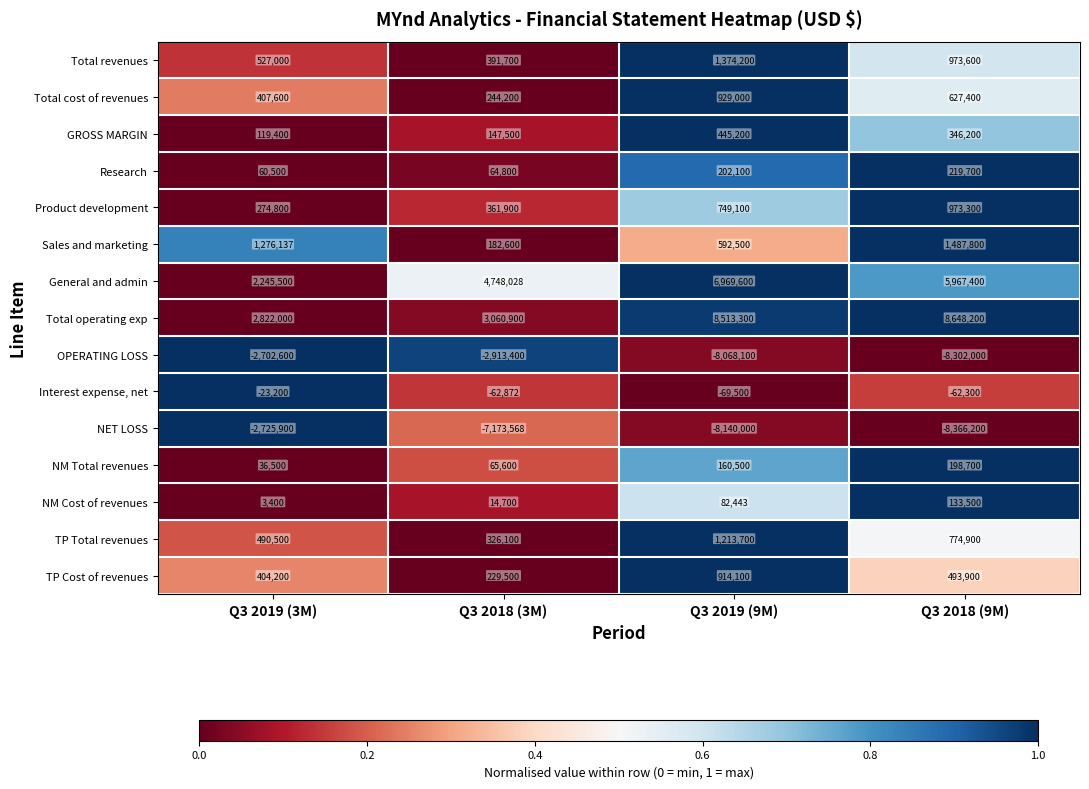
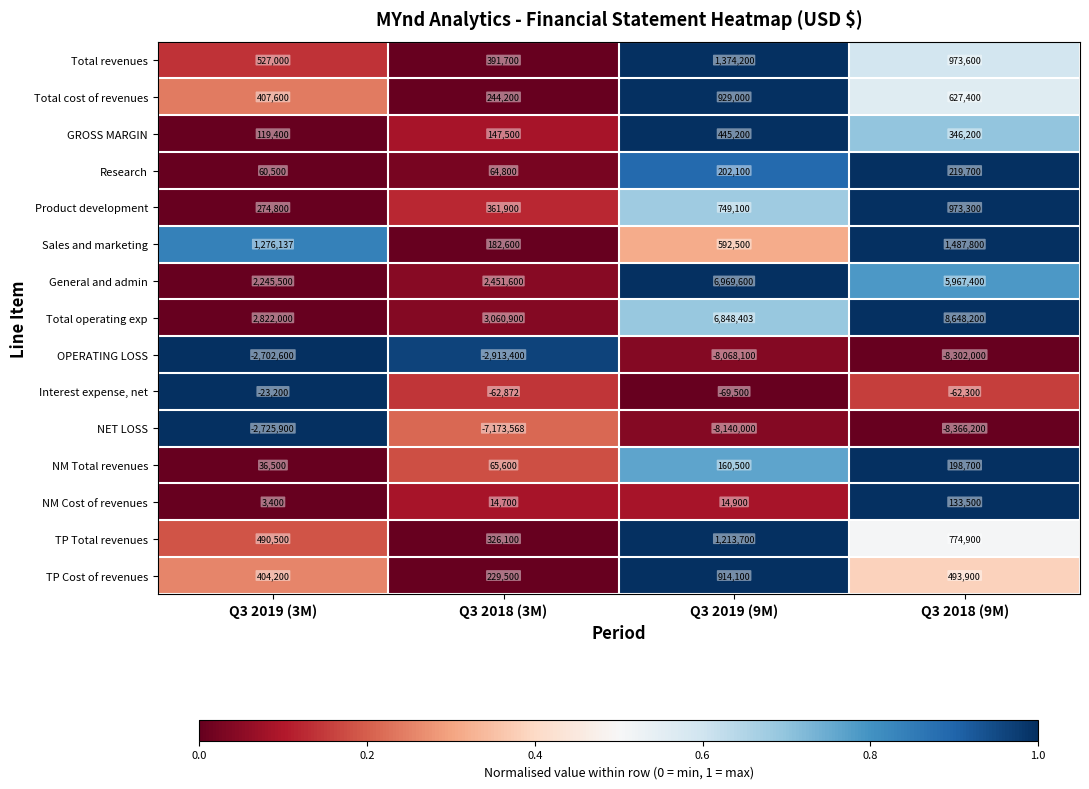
  {
    "General and admin": {
-     "Q3 2018 (3M)": "4,748,028"
+     "Q3 2018 (3M)": "2,451,600"
    },
    "Total operating exp": {
-     "Q3 2019 (9M)": "8,513,300"
+     "Q3 2019 (9M)": "6,848,403"
    },
    "NM Cost of revenues": {
-     "Q3 2019 (9M)": "82,443"
+     "Q3 2019 (9M)": "14,900"
    }
  }
